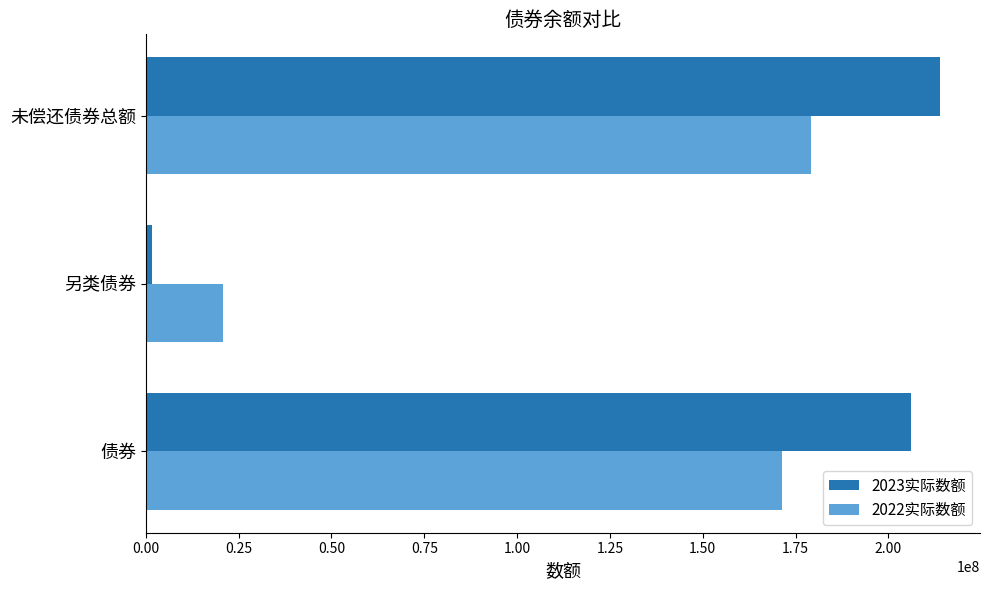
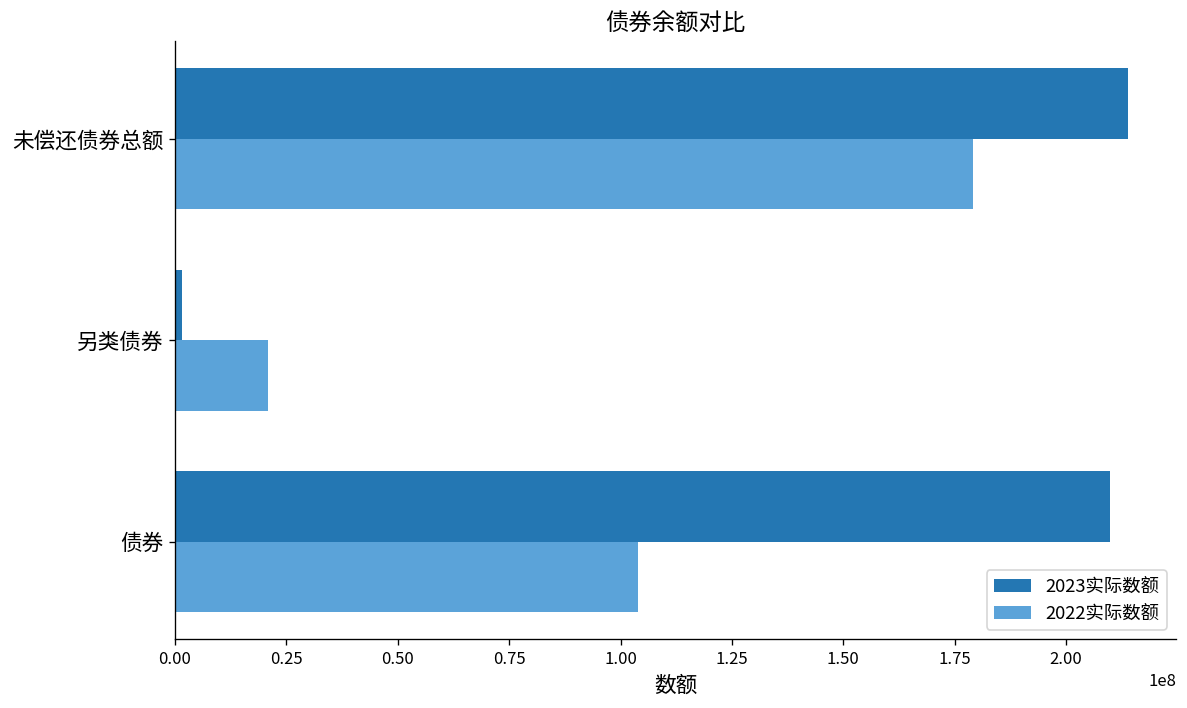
  {
    "2023实际数额": {
      "未偿还债券总额": 214000000,
      "另类债券": 2000000,
-     "债券": 206000000
+     "债券": 210000000
    },
    "2022实际数额": {
      "未偿还债券总额": 179000000,
      "另类债券": 21000000,
-     "债券": 171000000
+     "债券": 104000000
    }
  }
